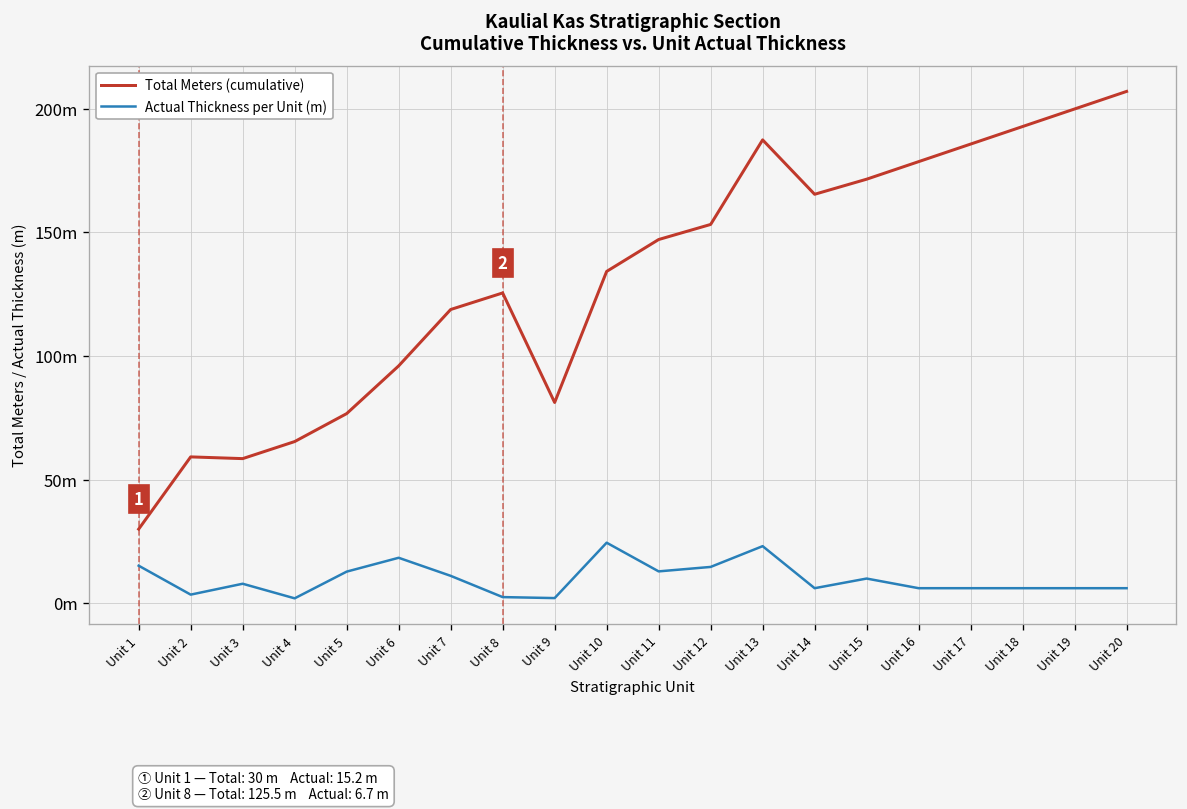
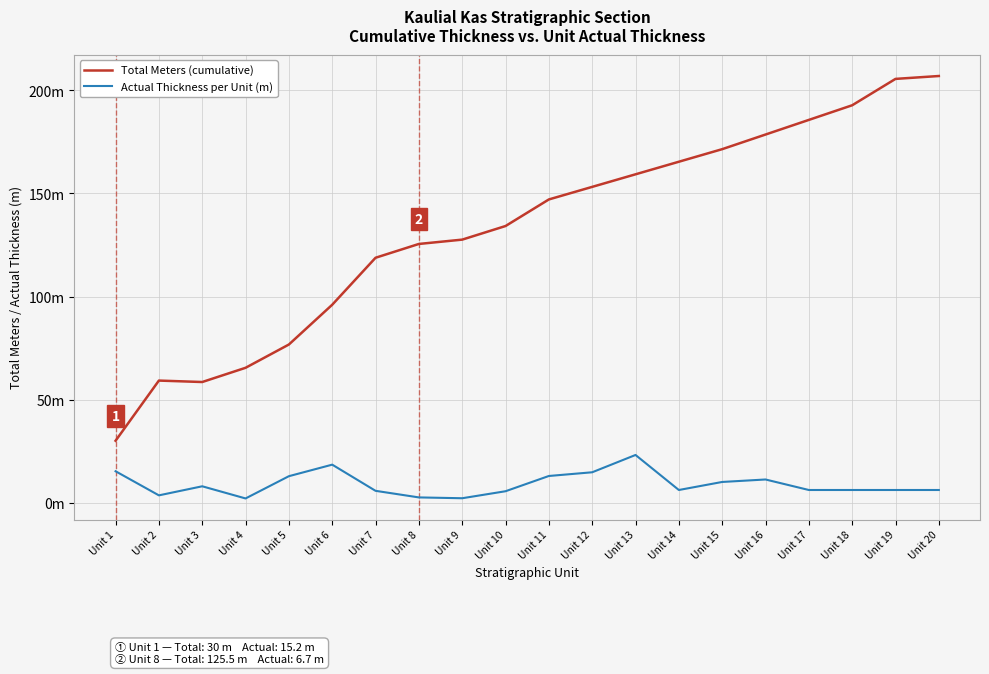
  {
    "Total Meters (cumulative)": {
      "Unit 2": "59m",
      "Unit 3": "59m",
      "Unit 4": "65m",
      "Unit 5": "77m",
      "Unit 6": "96m",
      "Unit 7": "119m",
-     "Unit 9": "81m",
+     "Unit 9": "128m",
      "Unit 10": "134m",
      "Unit 11": "147m",
      "Unit 12": "153m",
-     "Unit 13": "187m",
+     "Unit 13": "159m",
      "Unit 14": "165m",
      "Unit 15": "172m",
      "Unit 16": "179m",
      "Unit 17": "186m",
      "Unit 18": "193m",
-     "Unit 19": "200m",
+     "Unit 19": "206m",
      "Unit 20": "207m"
    },
    "Actual Thickness per Unit (m)": {
      "Unit 1": "15m",
      "Unit 2": "4m",
      "Unit 3": "8m",
      "Unit 4": "2m",
      "Unit 5": "13m",
      "Unit 6": "18m",
-     "Unit 7": "11m",
+     "Unit 7": "6m",
      "Unit 8": "3m",
      "Unit 9": "2m",
-     "Unit 10": "25m",
+     "Unit 10": "6m",
      "Unit 11": "13m",
      "Unit 12": "15m",
      "Unit 13": "23m",
      "Unit 14": "6m",
      "Unit 15": "10m",
-     "Unit 16": "6m",
+     "Unit 16": "11m",
      "Unit 17": "6m",
      "Unit 18": "6m",
      "Unit 19": "6m",
      "Unit 20": "6m"
    }
  }
